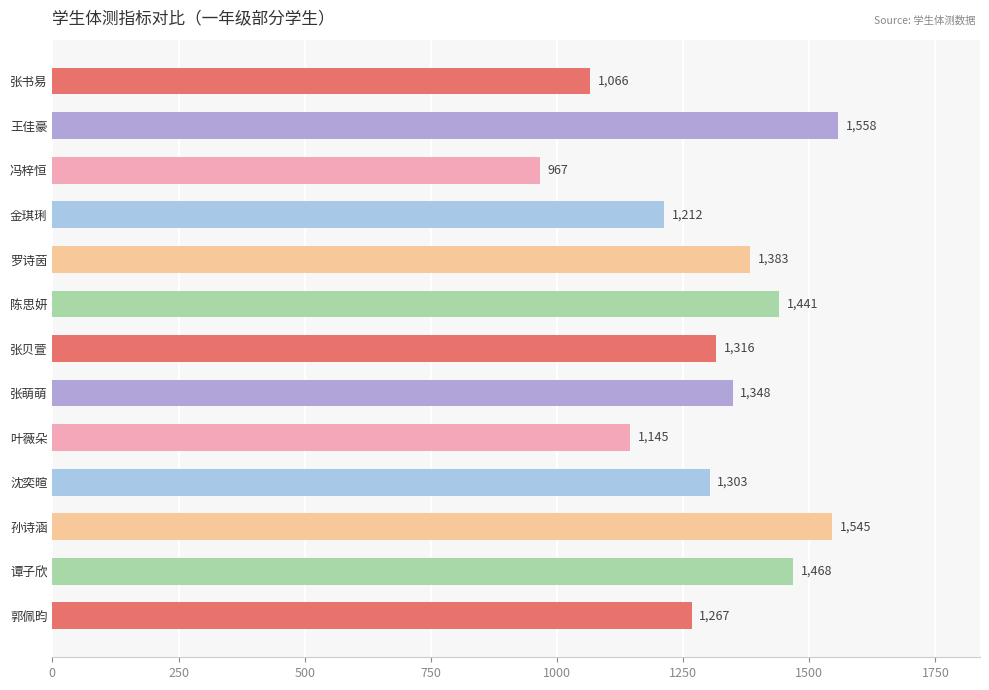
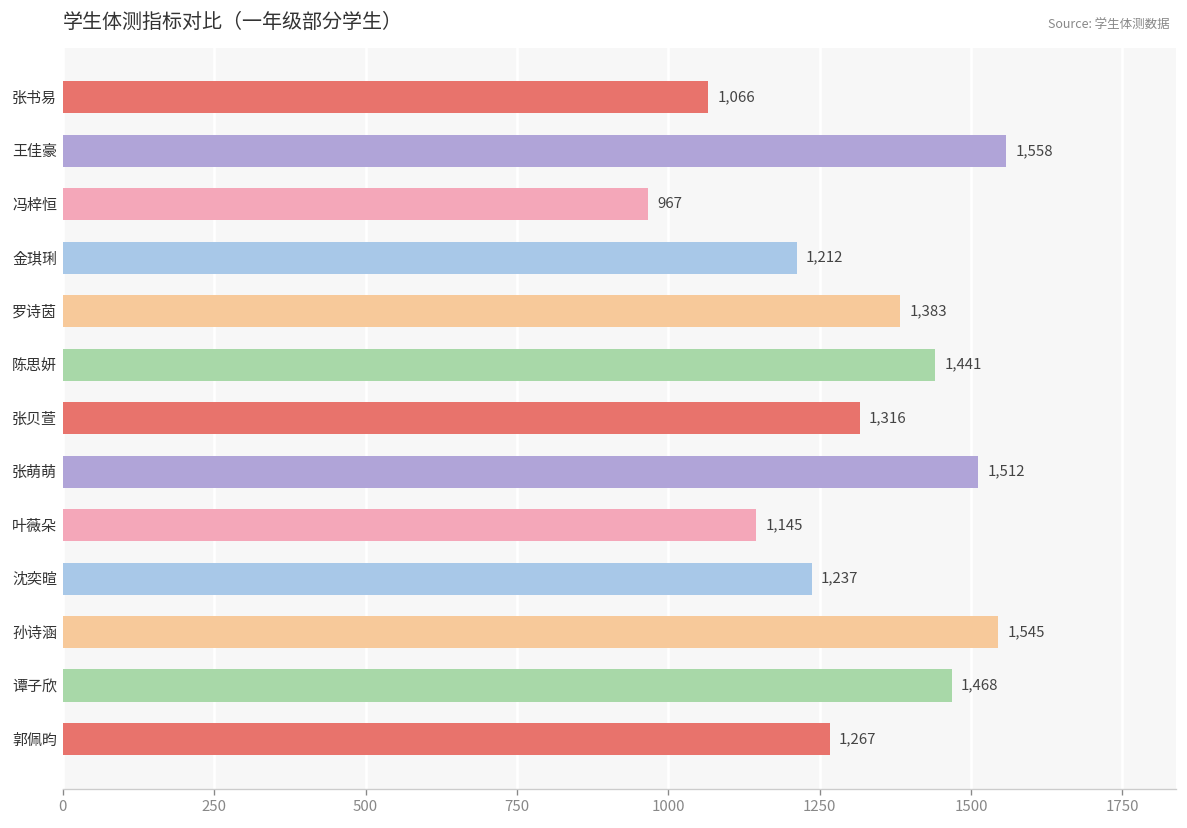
  {
    "张书易": "1,066",
    "王佳豪": "1,558",
    "冯梓恒": "967",
    "金琪琍": "1,212",
    "罗诗茵": "1,383",
    "陈思妍": "1,441",
    "张贝萱": "1,316",
-   "张萌萌": "1,348",
+   "张萌萌": "1,512",
    "叶薇朵": "1,145",
-   "沈奕暄": "1,303",
+   "沈奕暄": "1,237",
    "孙诗涵": "1,545",
    "谭子欣": "1,468",
    "郭佩昀": "1,267"
  }
